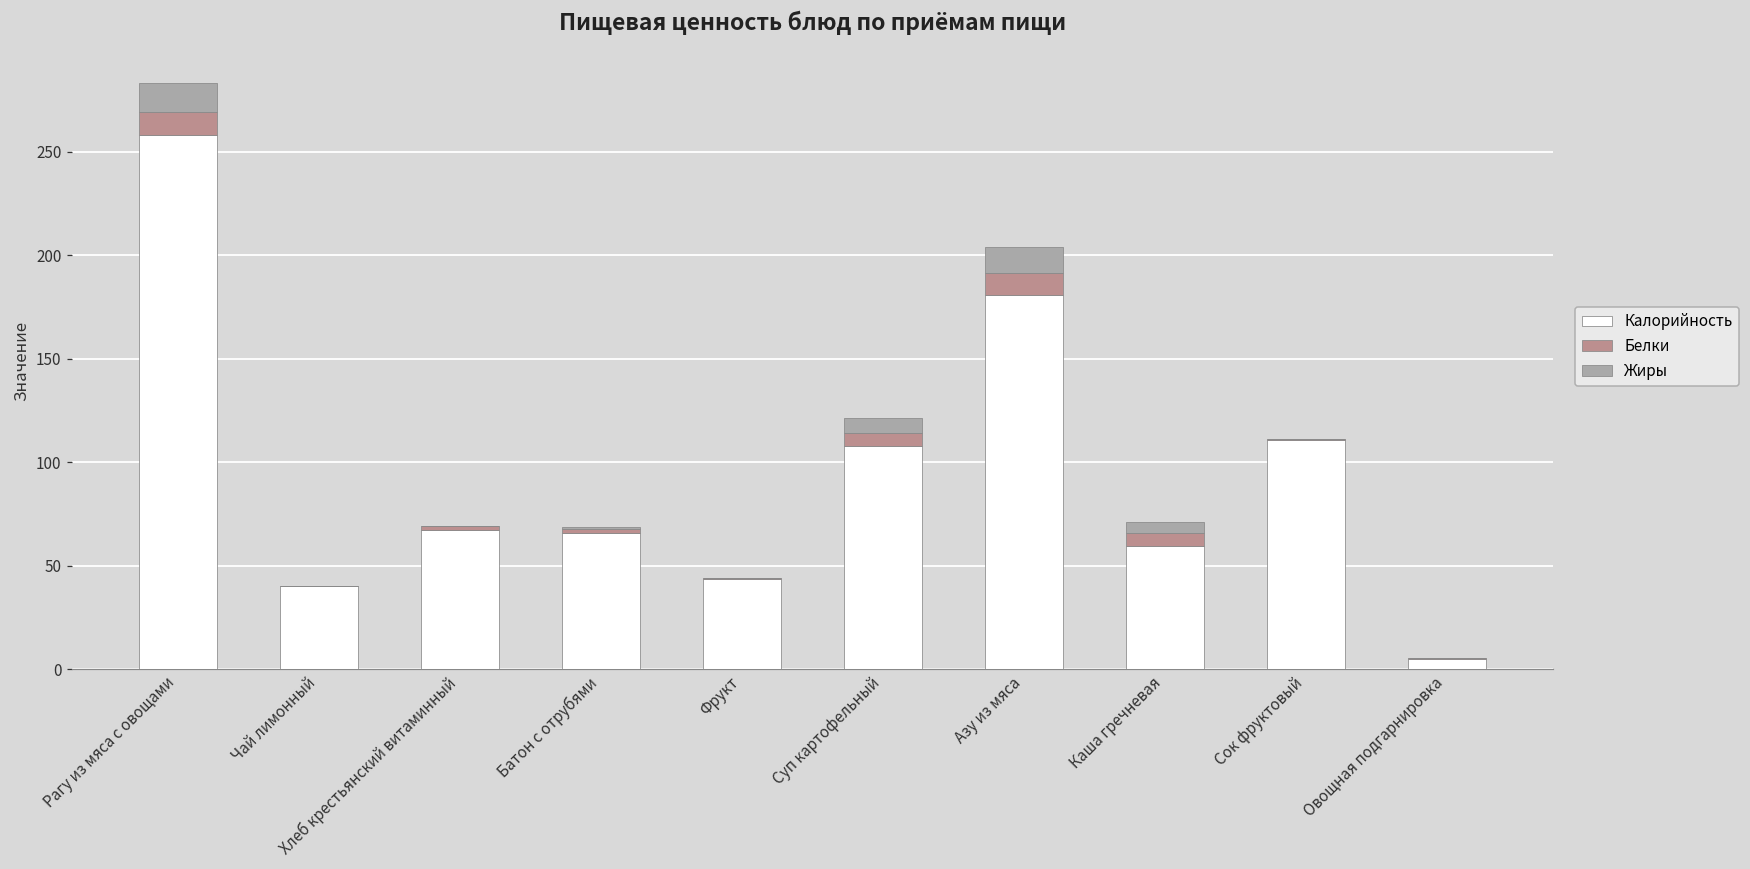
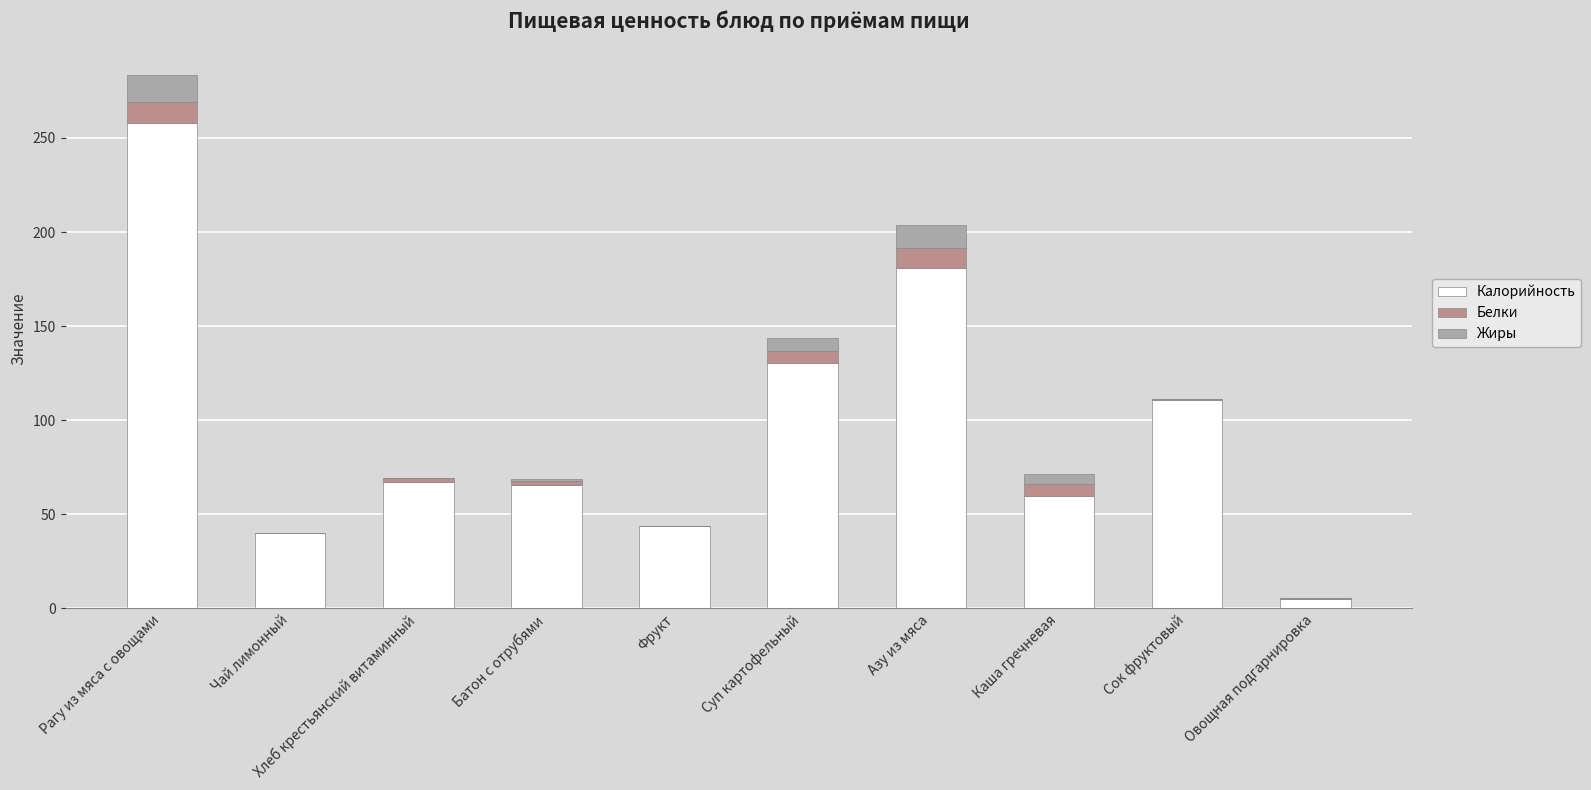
  {
    "Калорийность": {
      "Рагу из мяса с овощами": 258,
      "Чай лимонный": 40,
      "Хлеб крестьянский витаминный": 67,
      "Батон с отрубями": 66,
      "Фрукт": 44,
-     "Суп картофельный": 108,
+     "Суп картофельный": 131,
      "Азу из мяса": 181,
      "Каша гречневая": 59,
      "Сок фруктовый": 111,
      "Овощная подгарнировка": 5
    }
  }
